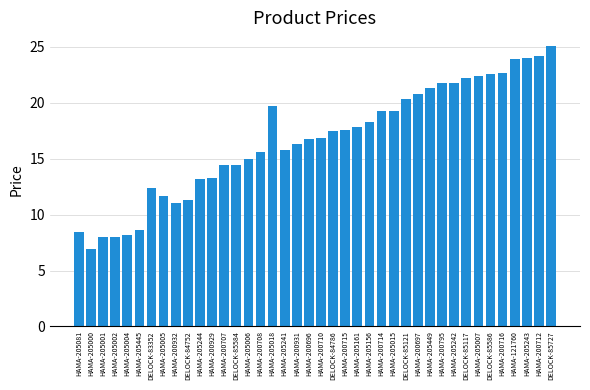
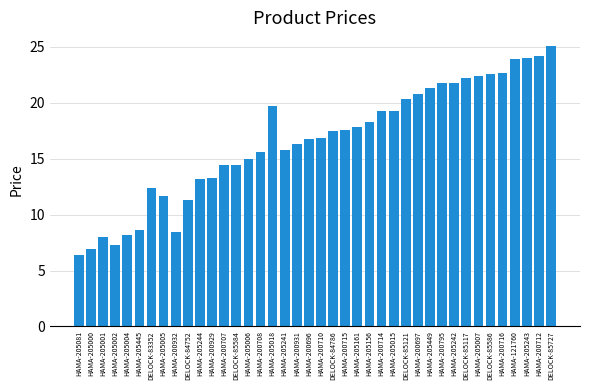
  {
-   "HAMA-205081": 8.4,
+   "HAMA-205081": 6.4,
    "HAMA-205000": 7.0,
    "HAMA-205001": 8.0,
-   "HAMA-205002": 8.0,
+   "HAMA-205002": 7.2,
    "HAMA-205004": 8.2,
    "HAMA-205445": 8.6,
    "DELOCK-83352": 12.4,
    "HAMA-205005": 11.7,
-   "HAMA-200932": 11.0,
+   "HAMA-200932": 8.4,
    "DELOCK-84752": 11.3,
    "HAMA-205244": 13.2,
    "HAMA-200929": 13.3,
    "HAMA-200707": 14.4,
    "DELOCK-85584": 14.4,
    "HAMA-205006": 15.0,
    "HAMA-200708": 15.6,
    "HAMA-205018": 19.7,
    "HAMA-205241": 15.8,
    "HAMA-200931": 16.3,
    "HAMA-200696": 16.8,
    "HAMA-200710": 16.8,
    "DELOCK-84786": 17.5,
    "HAMA-200715": 17.6,
    "HAMA-205161": 17.9,
    "HAMA-205156": 18.3,
    "HAMA-200714": 19.3,
    "HAMA-205015": 19.3,
    "DELOCK-85121": 20.3,
    "HAMA-200697": 20.8,
    "HAMA-205449": 21.3,
    "HAMA-200795": 21.8,
    "HAMA-205242": 21.8,
    "DELOCK-85117": 22.2,
    "HAMA-205007": 22.4,
    "DELOCK-85586": 22.6,
    "HAMA-200716": 22.7,
    "HAMA-121760": 23.9,
    "HAMA-205243": 24.0,
    "HAMA-200712": 24.2,
    "DELOCK-85727": 25.1
  }
